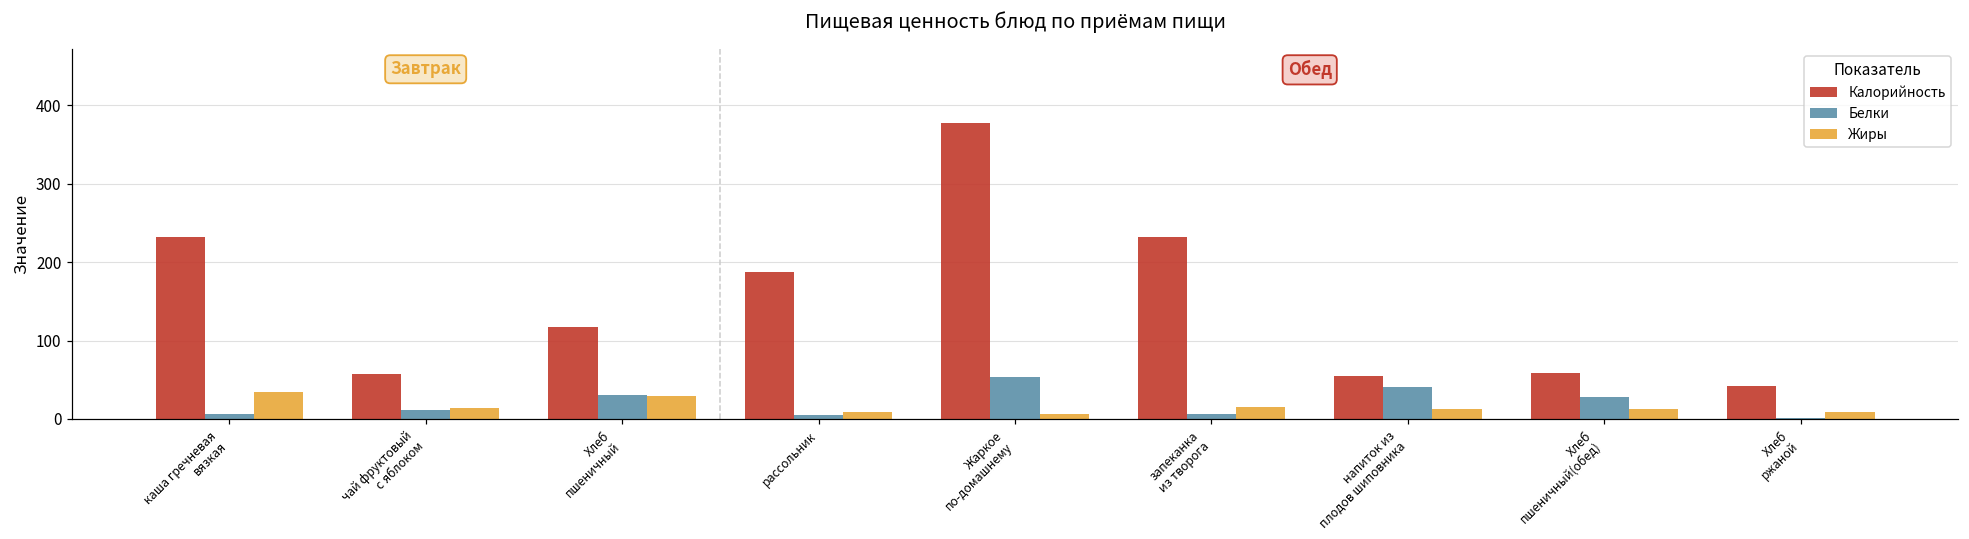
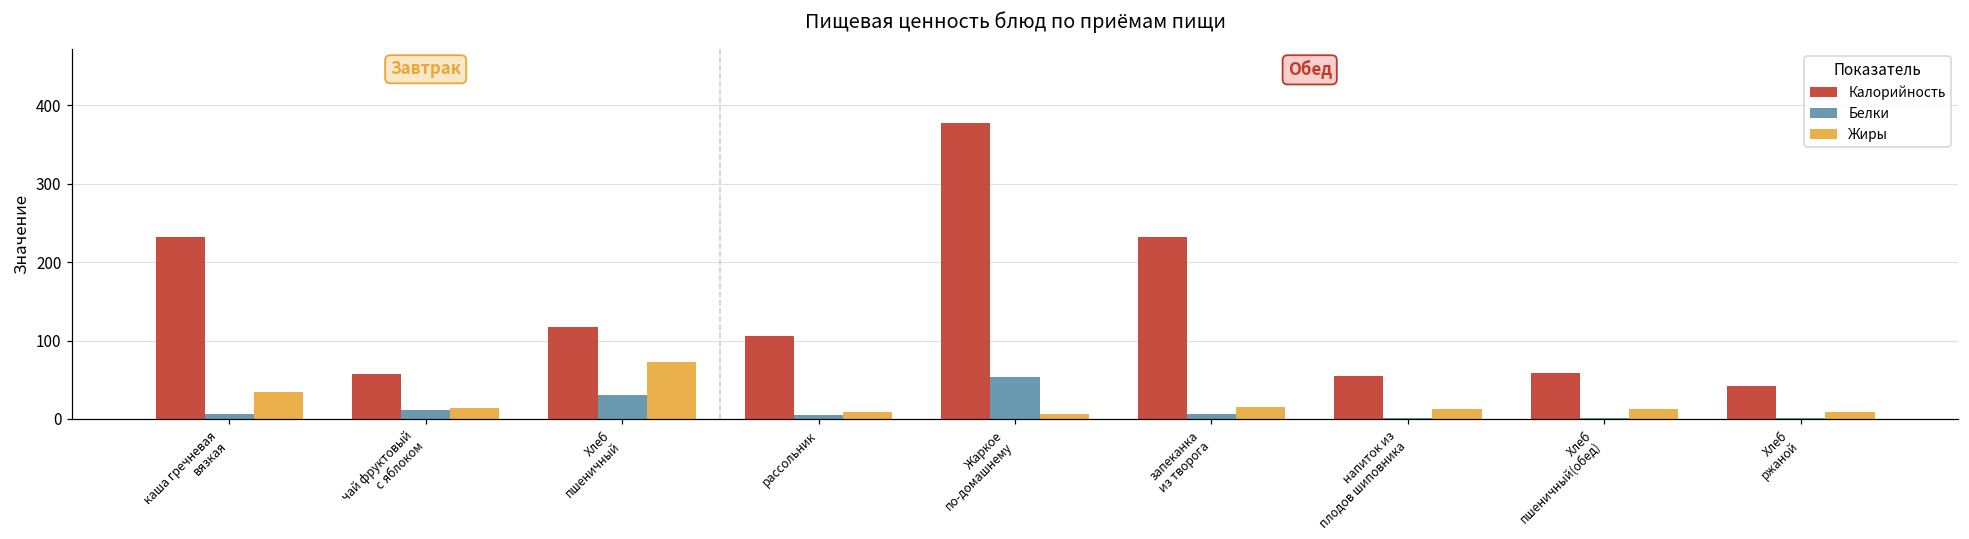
  {
    "Калорийность": {
      "каша гречневая вязкая": 230,
      "чай фруктовый с яблоком": 60,
      "Хлеб пшеничный": 120,
-     "рассольник": 190,
+     "рассольник": 110,
      "Жаркое по-домашнему": 380,
      "запеканка из творога": 230,
      "напиток из плодов шиповника": 50,
      "Хлеб пшеничный(обед)": 60,
      "Хлеб ржаной": 40
    },
    "Белки": {
      "каша гречневая вязкая": 10,
      "чай фруктовый с яблоком": 10,
      "Хлеб пшеничный": 30,
      "рассольник": 10,
      "Жаркое по-домашнему": 50,
      "запеканка из творога": 10,
-     "напиток из плодов шиповника": 40,
-     "Хлеб пшеничный(обед)": 30
+     "напиток из плодов шиповника": 0,
+     "Хлеб пшеничный(обед)": 0
    },
    "Жиры": {
      "каша гречневая вязкая": 30,
      "чай фруктовый с яблоком": 10,
-     "Хлеб пшеничный": 30,
+     "Хлеб пшеничный": 70,
      "рассольник": 10,
      "Жаркое по-домашнему": 10,
      "запеканка из творога": 20,
      "напиток из плодов шиповника": 10,
      "Хлеб пшеничный(обед)": 10,
      "Хлеб ржаной": 10
    }
  }
